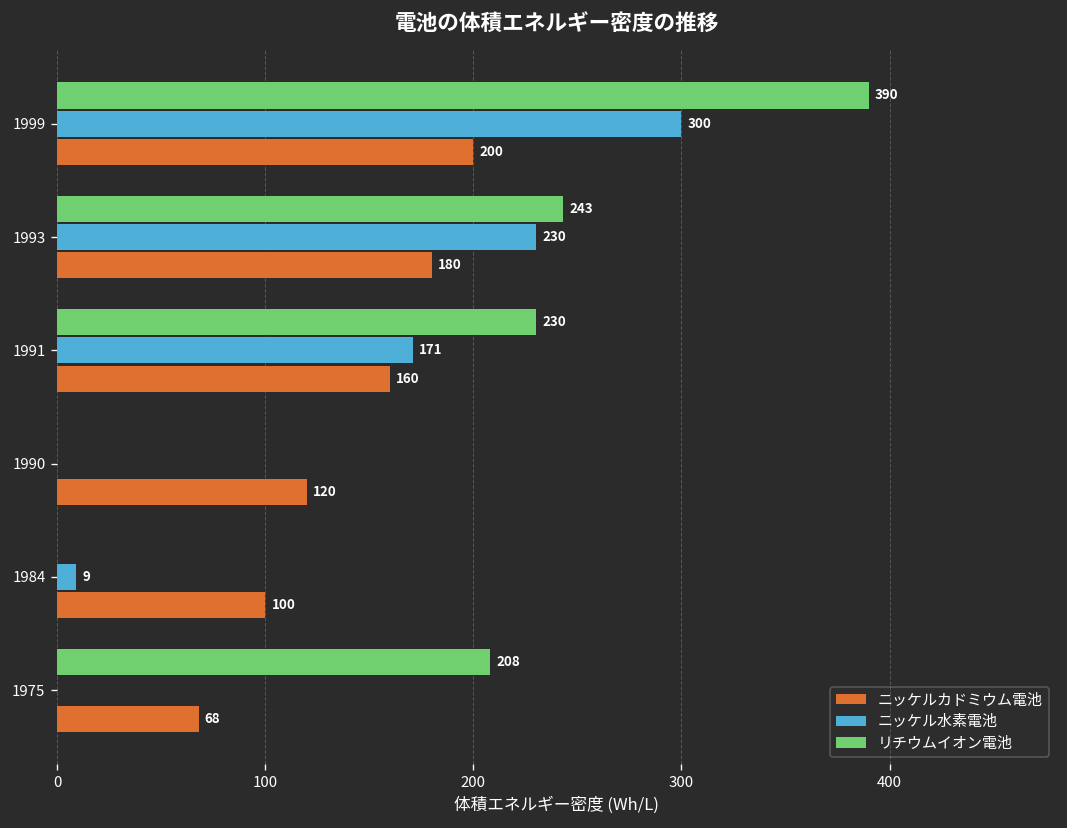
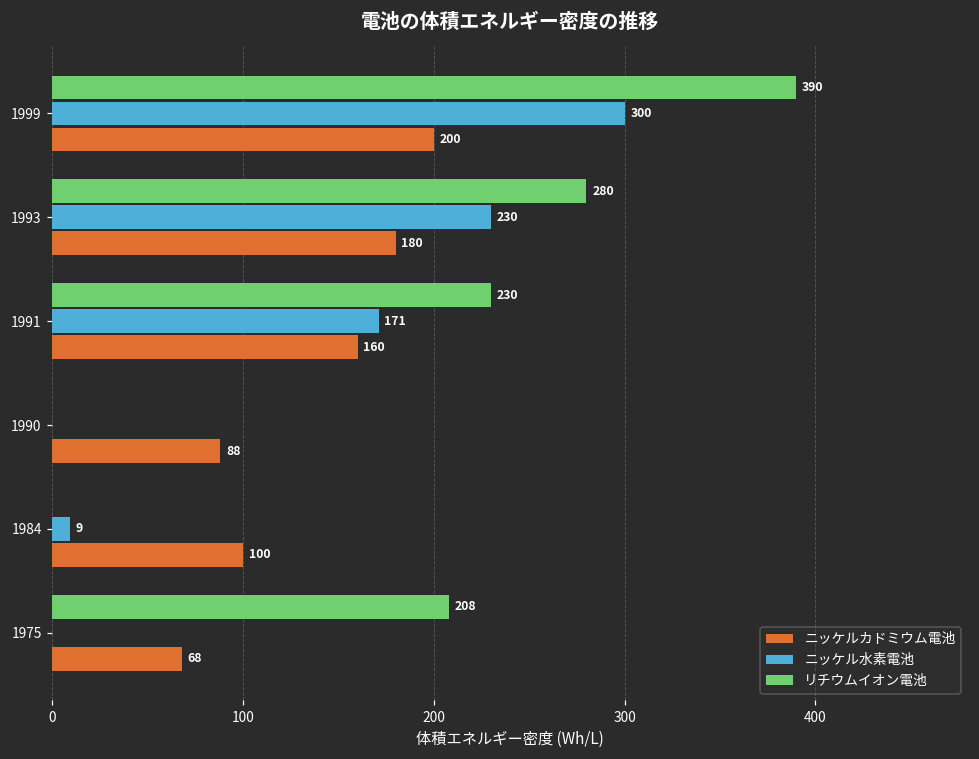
  {
    "ニッケルカドミウム電池": {
      "1999": 200,
      "1993": 180,
      "1991": 160,
-     "1990": 120,
+     "1990": 88,
      "1984": 100,
      "1975": 68
    },
    "ニッケル水素電池": {
      "1999": 300,
      "1993": 230,
      "1991": 171,
      "1984": 9
    },
    "リチウムイオン電池": {
      "1999": 390,
-     "1993": 243,
+     "1993": 280,
      "1991": 230,
      "1975": 208
    }
  }
